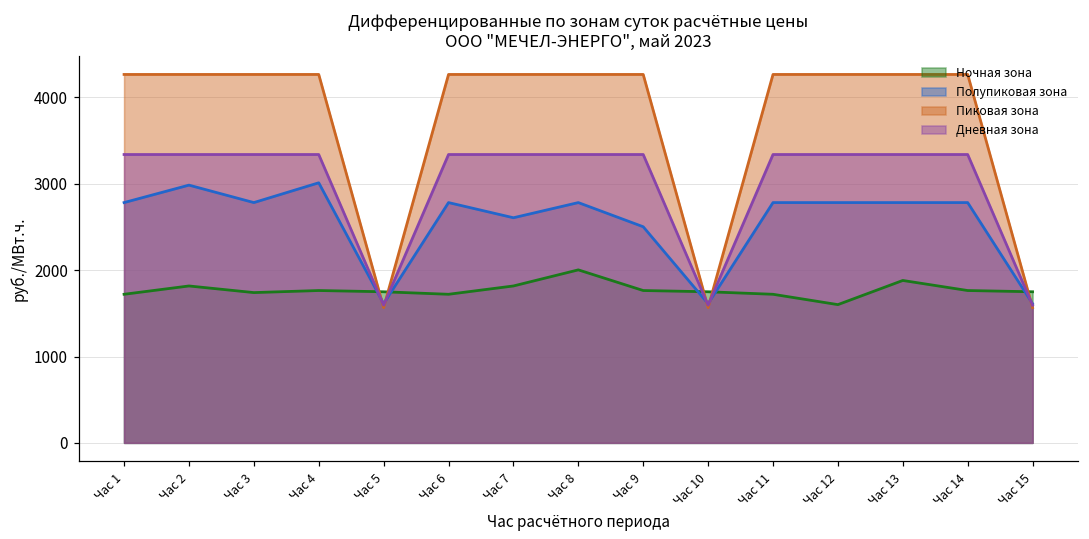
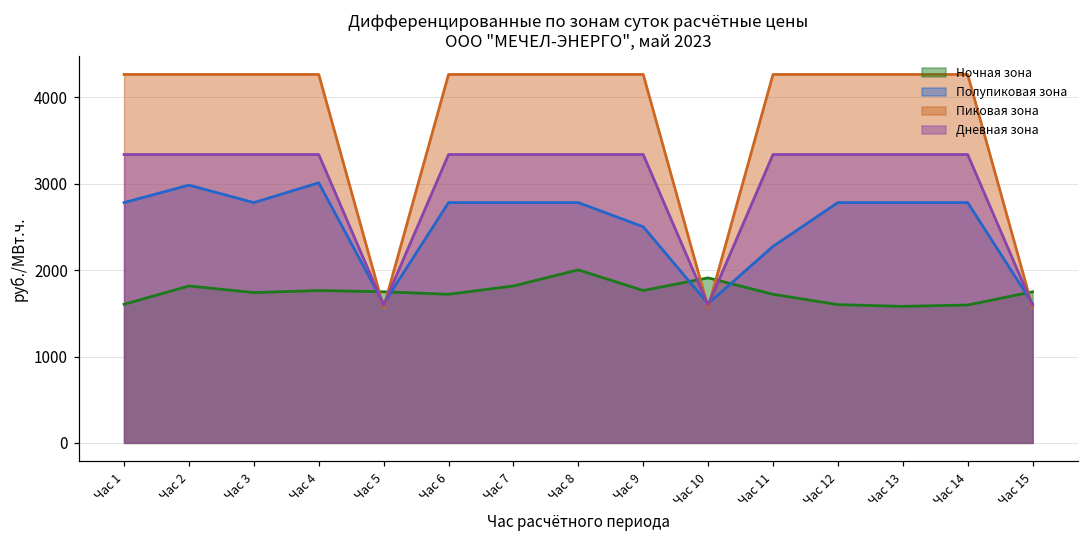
  {
    "Ночная зона": {
-     "Час 1": 1700,
+     "Час 1": 1600,
      "Час 2": 1800,
      "Час 3": 1700,
      "Час 4": 1800,
      "Час 5": 1700,
      "Час 6": 1700,
      "Час 7": 1800,
      "Час 8": 2000,
      "Час 9": 1800,
-     "Час 10": 1700,
+     "Час 10": 1900,
      "Час 11": 1700,
      "Час 12": 1600,
-     "Час 13": 1900,
-     "Час 14": 1800,
+     "Час 13": 1600,
+     "Час 14": 1600,
      "Час 15": 1700
    },
    "Полупиковая зона": {
      "Час 1": 2800,
      "Час 2": 3000,
      "Час 3": 2800,
      "Час 4": 3000,
      "Час 6": 2800,
-     "Час 7": 2600,
+     "Час 7": 2800,
      "Час 8": 2800,
      "Час 9": 2500,
-     "Час 11": 2800,
+     "Час 11": 2300,
      "Час 12": 2800,
      "Час 13": 2800,
      "Час 14": 2800
    },
    "Пиковая зона": {
      "Час 1": 4300,
      "Час 2": 4300,
      "Час 3": 4300,
      "Час 4": 4300,
      "Час 6": 4300,
      "Час 7": 4300,
      "Час 8": 4300,
      "Час 9": 4300,
      "Час 11": 4300,
      "Час 12": 4300,
      "Час 13": 4300,
      "Час 14": 4300
    },
    "Дневная зона": {
      "Час 1": 3300,
      "Час 2": 3300,
      "Час 3": 3300,
      "Час 4": 3300,
      "Час 6": 3300,
      "Час 7": 3300,
      "Час 8": 3300,
      "Час 9": 3300,
      "Час 11": 3300,
      "Час 12": 3300,
      "Час 13": 3300,
      "Час 14": 3300
    }
  }
